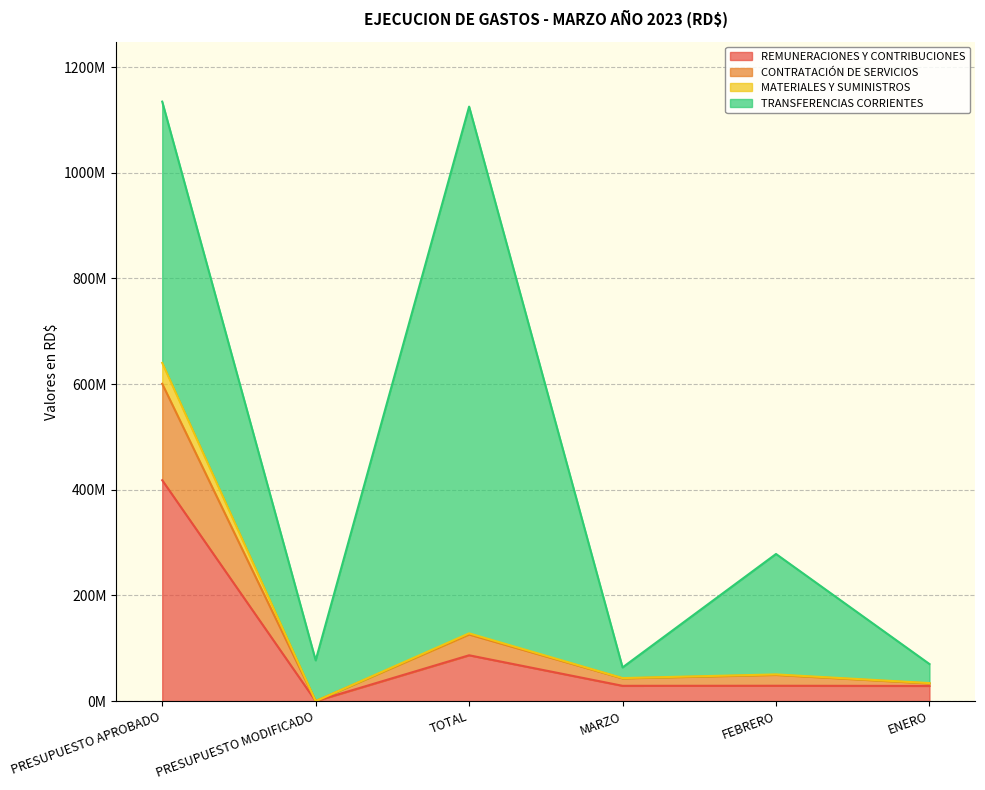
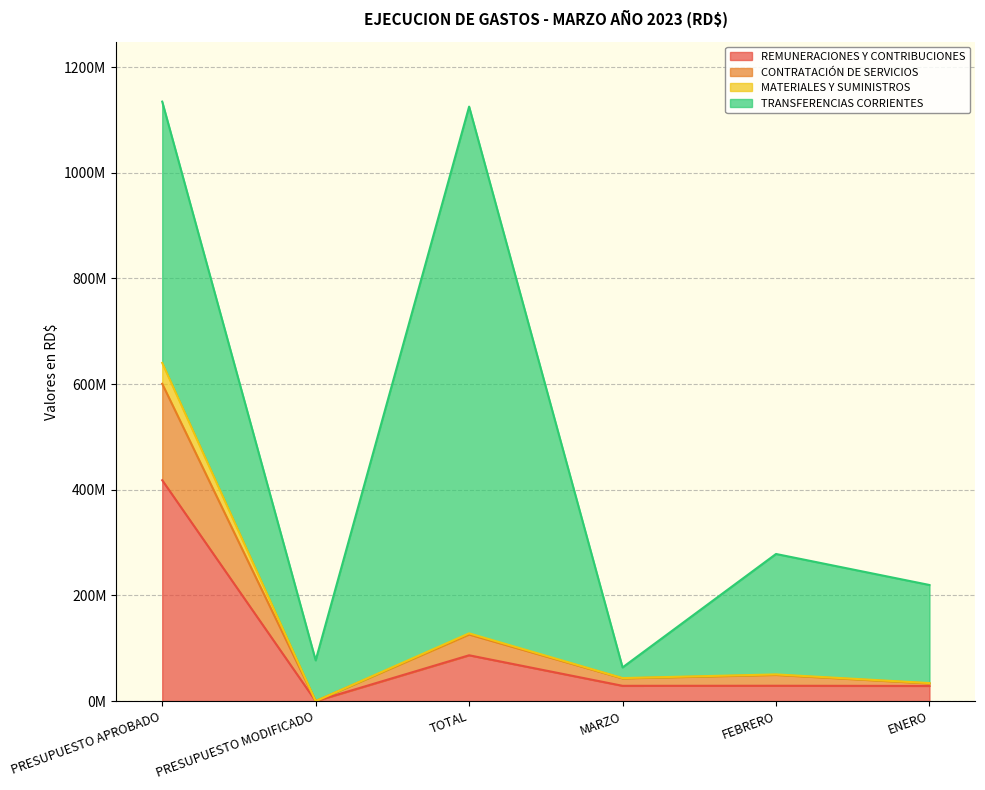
  {
    "MATERIALES Y SUMINISTROS": {
      "PRESUPUESTO APROBADO": 40000000
    },
    "TRANSFERENCIAS CORRIENTES": {
      "PRESUPUESTO APROBADO": 490000000,
      "PRESUPUESTO MODIFICADO": 80000000,
      "TOTAL": 1000000000,
      "MARZO": 20000000,
      "FEBRERO": 230000000,
-     "ENERO": 40000000
+     "ENERO": 190000000
    }
  }
